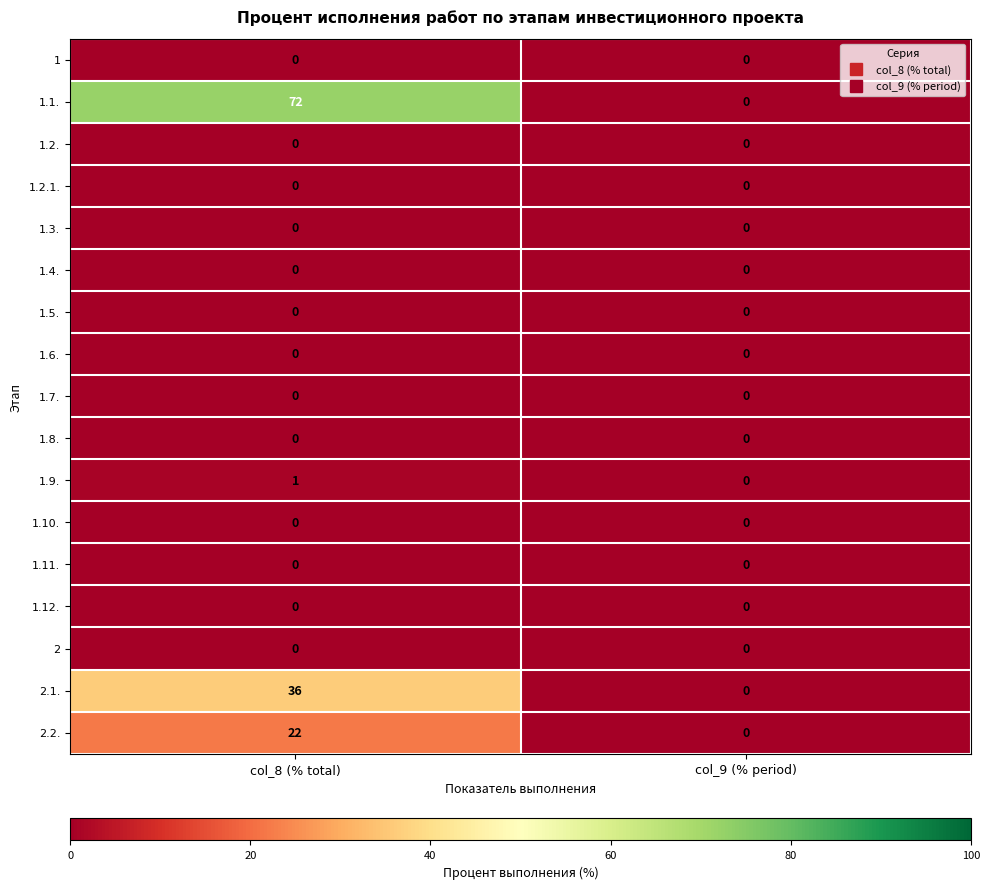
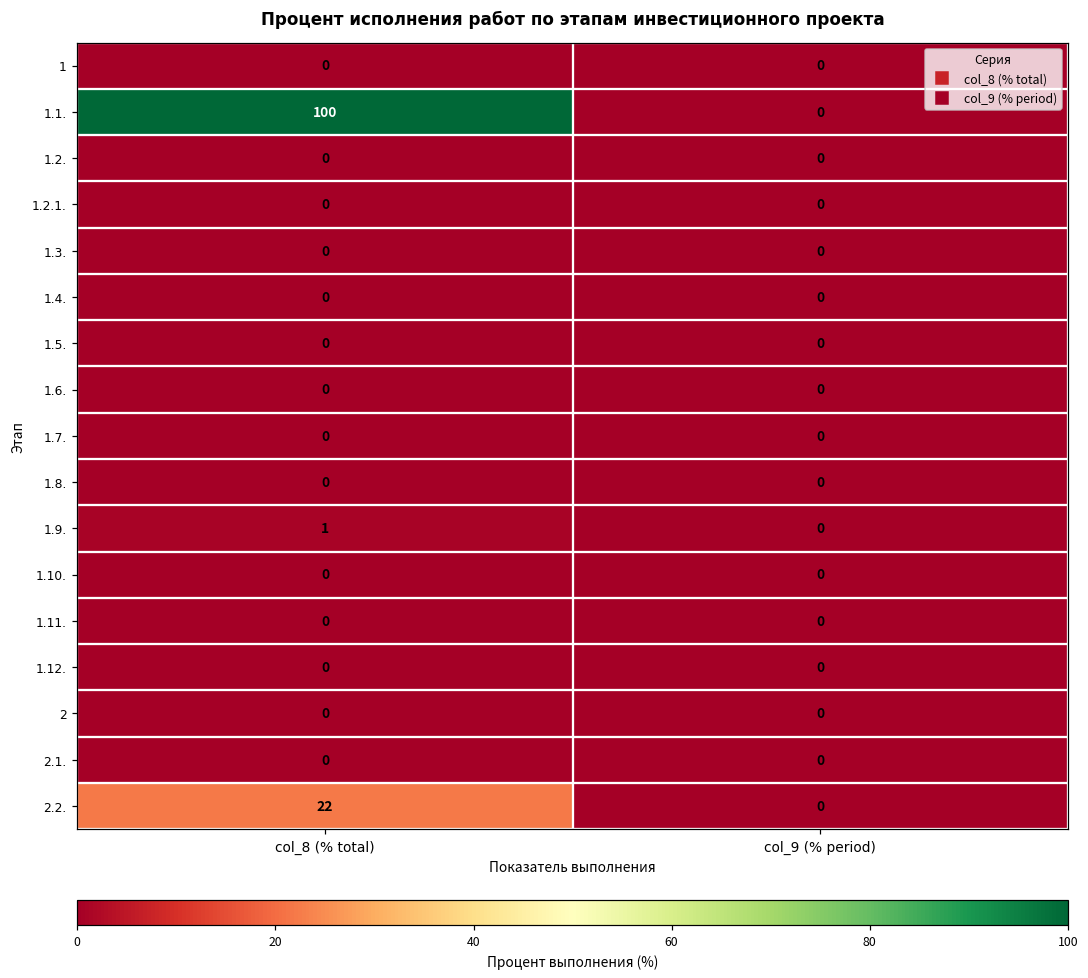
  {
    "1": {
      "col_8 (% total)": 0,
      "col_9 (% period)": 0
    },
    "1.1.": {
-     "col_8 (% total)": 72,
+     "col_8 (% total)": 100,
      "col_9 (% period)": 0
    },
    "1.2.": {
      "col_8 (% total)": 0,
      "col_9 (% period)": 0
    },
    "1.2.1.": {
      "col_8 (% total)": 0,
      "col_9 (% period)": 0
    },
    "1.3.": {
      "col_8 (% total)": 0,
      "col_9 (% period)": 0
    },
    "1.4.": {
      "col_8 (% total)": 0,
      "col_9 (% period)": 0
    },
    "1.5.": {
      "col_8 (% total)": 0,
      "col_9 (% period)": 0
    },
    "1.6.": {
      "col_8 (% total)": 0,
      "col_9 (% period)": 0
    },
    "1.7.": {
      "col_8 (% total)": 0,
      "col_9 (% period)": 0
    },
    "1.8.": {
      "col_8 (% total)": 0,
      "col_9 (% period)": 0
    },
    "1.9.": {
      "col_8 (% total)": 1,
      "col_9 (% period)": 0
    },
    "1.10.": {
      "col_8 (% total)": 0,
      "col_9 (% period)": 0
    },
    "1.11.": {
      "col_8 (% total)": 0,
      "col_9 (% period)": 0
    },
    "1.12.": {
      "col_8 (% total)": 0,
      "col_9 (% period)": 0
    },
    "2": {
      "col_8 (% total)": 0,
      "col_9 (% period)": 0
    },
    "2.1.": {
-     "col_8 (% total)": 36,
+     "col_8 (% total)": 0,
      "col_9 (% period)": 0
    },
    "2.2.": {
      "col_8 (% total)": 22,
      "col_9 (% period)": 0
    }
  }
